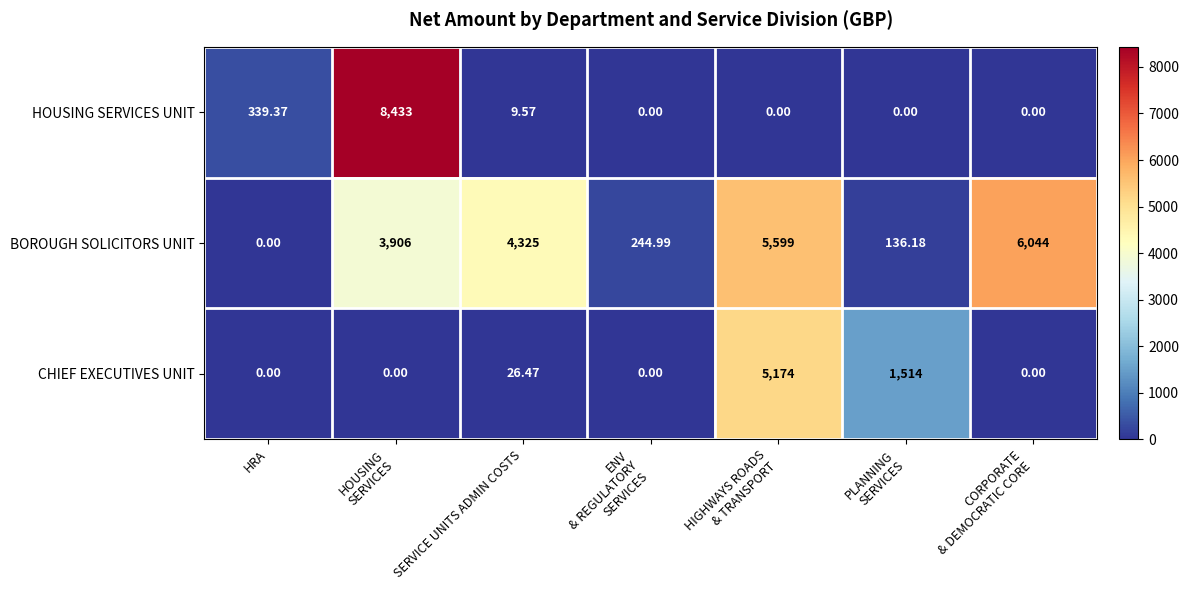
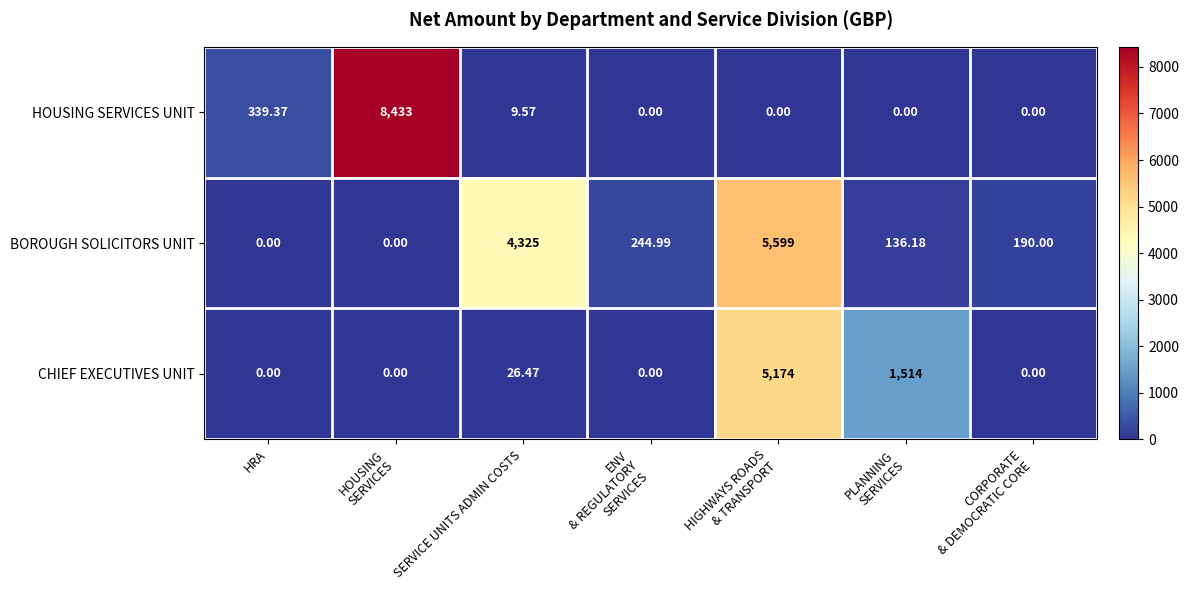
  {
    "HOUSING SERVICES UNIT": {
      "HRA": "339.37",
      "HOUSING SERVICES": "8,433",
      "SERVICE UNITS ADMIN COSTS": "9.57",
      "ENV & REGULATORY SERVICES": "0.00",
      "HIGHWAYS ROADS & TRANSPORT": "0.00",
      "PLANNING SERVICES": "0.00",
      "CORPORATE & DEMOCRATIC CORE": "0.00"
    },
    "BOROUGH SOLICITORS UNIT": {
      "HRA": "0.00",
-     "HOUSING SERVICES": "3,906",
+     "HOUSING SERVICES": "0.00",
      "SERVICE UNITS ADMIN COSTS": "4,325",
      "ENV & REGULATORY SERVICES": "244.99",
      "HIGHWAYS ROADS & TRANSPORT": "5,599",
      "PLANNING SERVICES": "136.18",
-     "CORPORATE & DEMOCRATIC CORE": "6,044"
+     "CORPORATE & DEMOCRATIC CORE": "190.00"
    },
    "CHIEF EXECUTIVES UNIT": {
      "HRA": "0.00",
      "HOUSING SERVICES": "0.00",
      "SERVICE UNITS ADMIN COSTS": "26.47",
      "ENV & REGULATORY SERVICES": "0.00",
      "HIGHWAYS ROADS & TRANSPORT": "5,174",
      "PLANNING SERVICES": "1,514",
      "CORPORATE & DEMOCRATIC CORE": "0.00"
    }
  }
